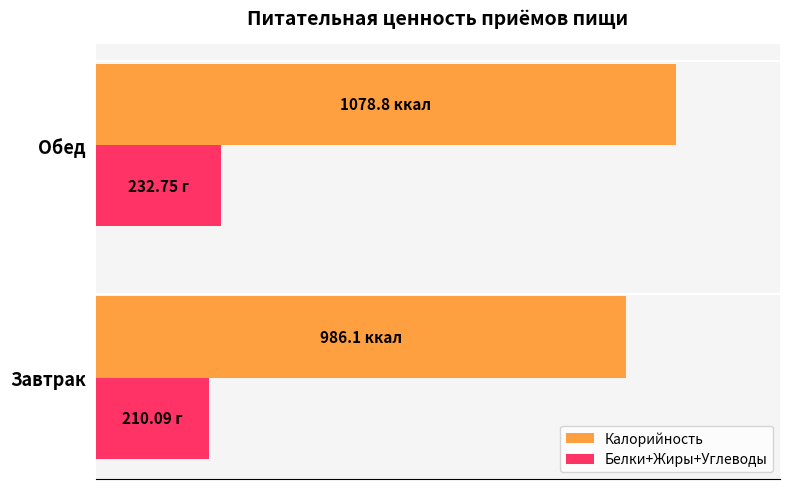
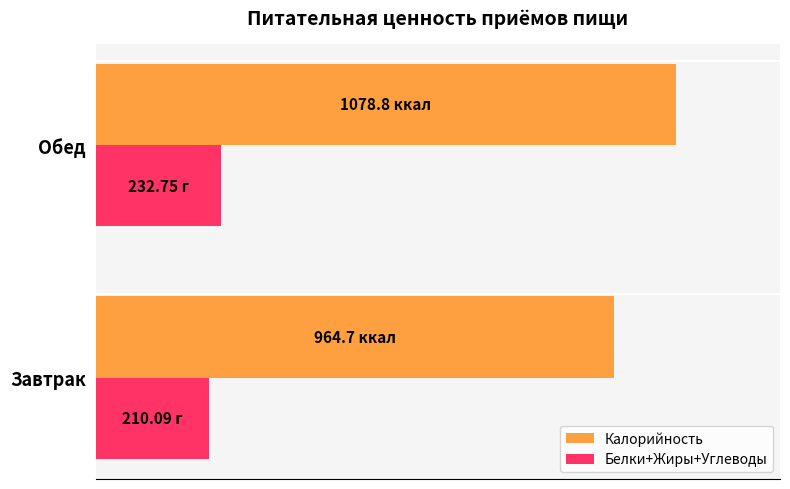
  {
    "Калорийность": {
      "Обед": 1078.8,
-     "Завтрак": 986.1
+     "Завтрак": 964.7
    },
    "Белки+Жиры+Углеводы": {
      "Обед": 232.75,
      "Завтрак": 210.09
    }
  }
